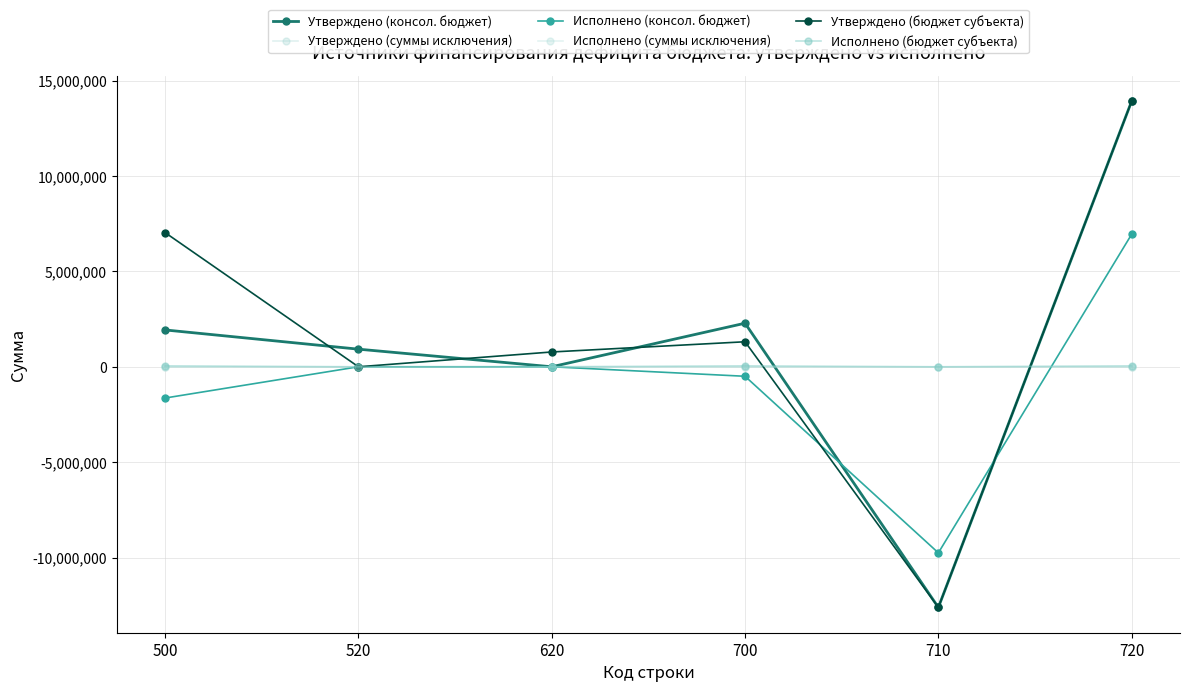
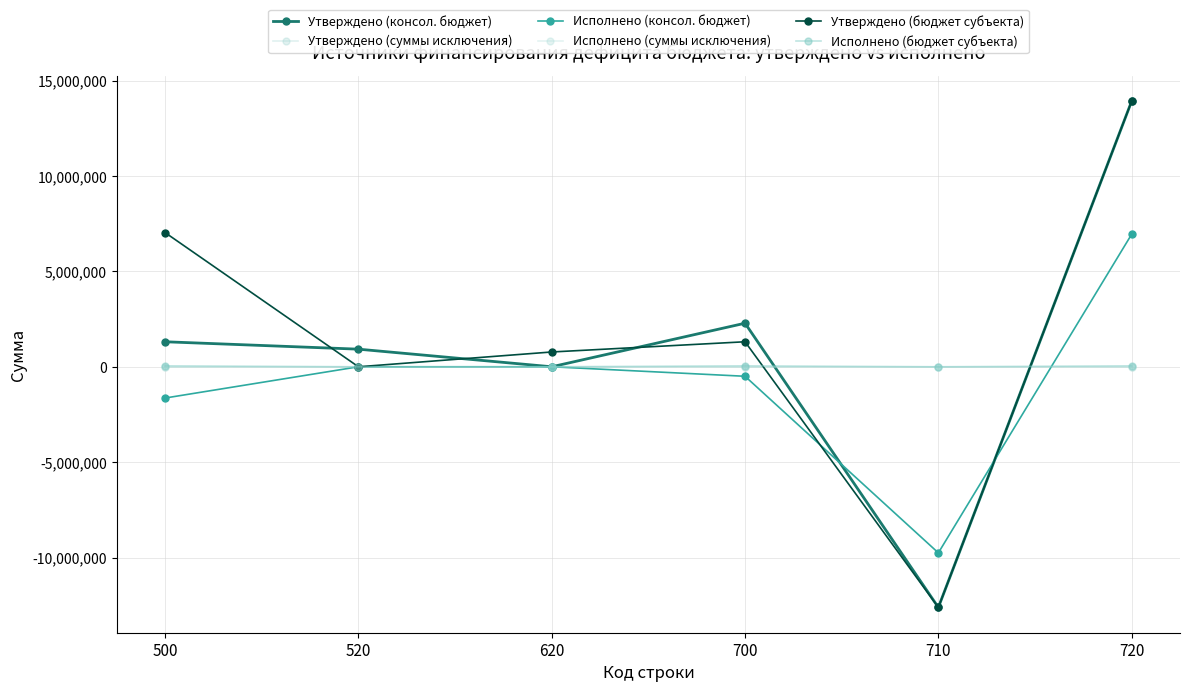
  {
    "Утверждено (консол. бюджет)": {
-     "500": "1,900,000",
+     "500": "1,300,000",
      "520": "900,000",
      "700": "2,300,000"
    },
    "Исполнено (консол. бюджет)": {
      "500": "-1,600,000",
      "700": "-500,000",
      "710": "-9,800,000",
      "720": "6,900,000"
    },
    "Утверждено (бюджет субъекта)": {
      "500": "7,000,000",
      "620": "800,000",
      "700": "1,300,000"
    }
  }
